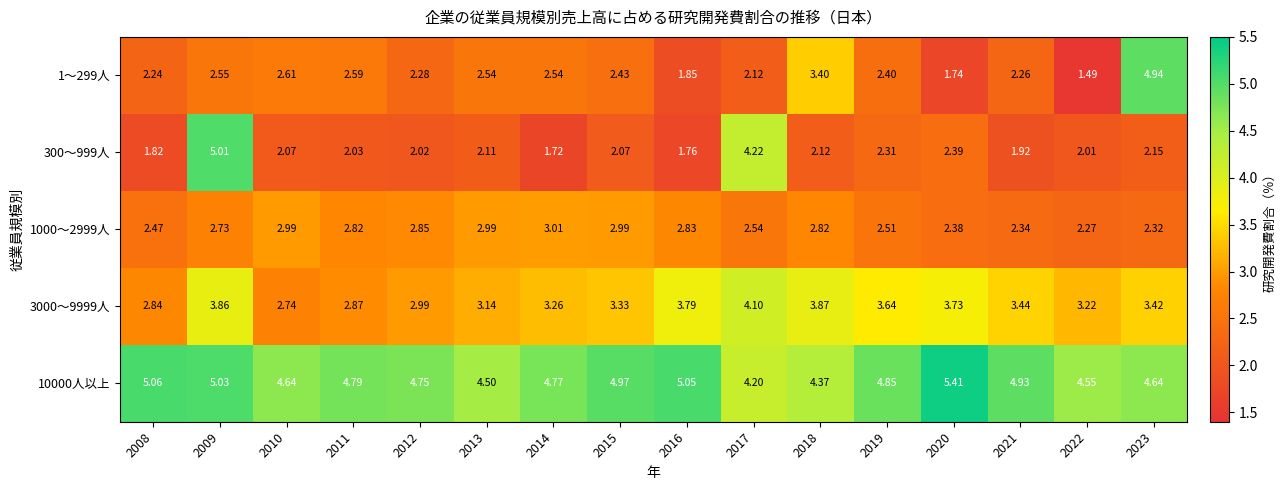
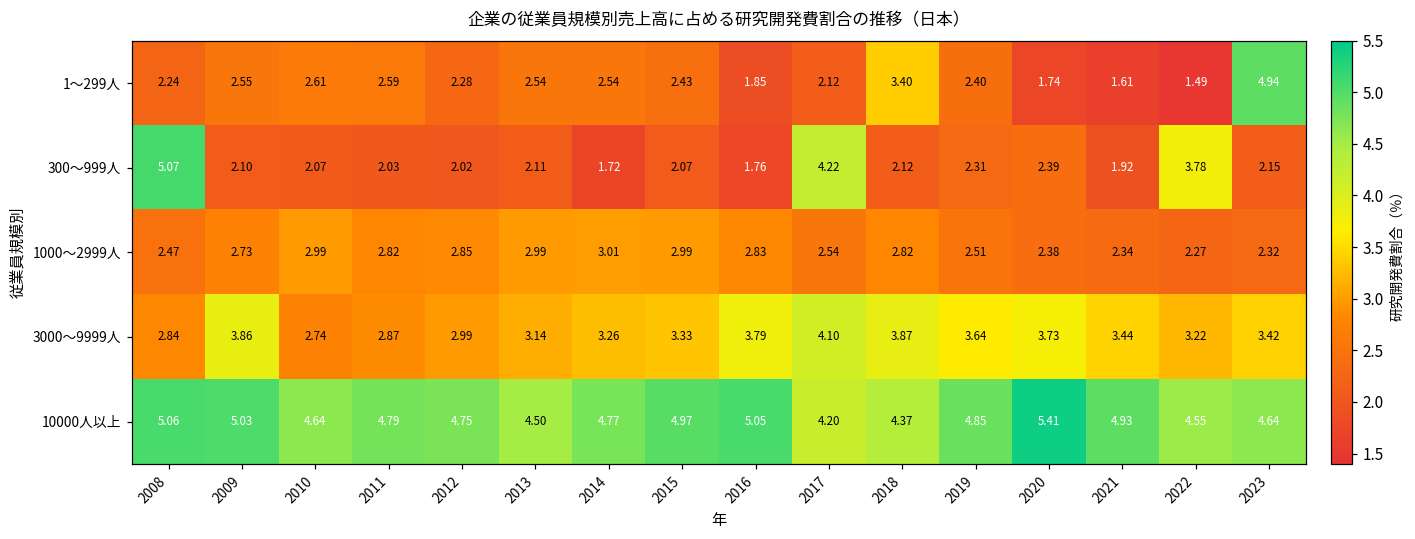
  {
    "1～299人": {
      "2008": 2.24,
      "2009": 2.55,
      "2010": 2.61,
      "2011": 2.59,
      "2012": 2.28,
      "2013": 2.54,
      "2014": 2.54,
      "2015": 2.43,
      "2016": 1.85,
      "2017": 2.12,
      "2018": 3.40,
      "2019": 2.40,
      "2020": 1.74,
-     "2021": 2.26,
+     "2021": 1.61,
      "2022": 1.49,
      "2023": 4.94
    },
    "300～999人": {
-     "2008": 1.82,
-     "2009": 5.01,
+     "2008": 5.07,
+     "2009": 2.10,
      "2010": 2.07,
      "2011": 2.03,
      "2012": 2.02,
      "2013": 2.11,
      "2014": 1.72,
      "2015": 2.07,
      "2016": 1.76,
      "2017": 4.22,
      "2018": 2.12,
      "2019": 2.31,
      "2020": 2.39,
      "2021": 1.92,
-     "2022": 2.01,
+     "2022": 3.78,
      "2023": 2.15
    },
    "1000～2999人": {
      "2008": 2.47,
      "2009": 2.73,
      "2010": 2.99,
      "2011": 2.82,
      "2012": 2.85,
      "2013": 2.99,
      "2014": 3.01,
      "2015": 2.99,
      "2016": 2.83,
      "2017": 2.54,
      "2018": 2.82,
      "2019": 2.51,
      "2020": 2.38,
      "2021": 2.34,
      "2022": 2.27,
      "2023": 2.32
    },
    "3000～9999人": {
      "2008": 2.84,
      "2009": 3.86,
      "2010": 2.74,
      "2011": 2.87,
      "2012": 2.99,
      "2013": 3.14,
      "2014": 3.26,
      "2015": 3.33,
      "2016": 3.79,
      "2017": 4.10,
      "2018": 3.87,
      "2019": 3.64,
      "2020": 3.73,
      "2021": 3.44,
      "2022": 3.22,
      "2023": 3.42
    },
    "10000人以上": {
      "2008": 5.06,
      "2009": 5.03,
      "2010": 4.64,
      "2011": 4.79,
      "2012": 4.75,
      "2013": 4.50,
      "2014": 4.77,
      "2015": 4.97,
      "2016": 5.05,
      "2017": 4.20,
      "2018": 4.37,
      "2019": 4.85,
      "2020": 5.41,
      "2021": 4.93,
      "2022": 4.55,
      "2023": 4.64
    }
  }
